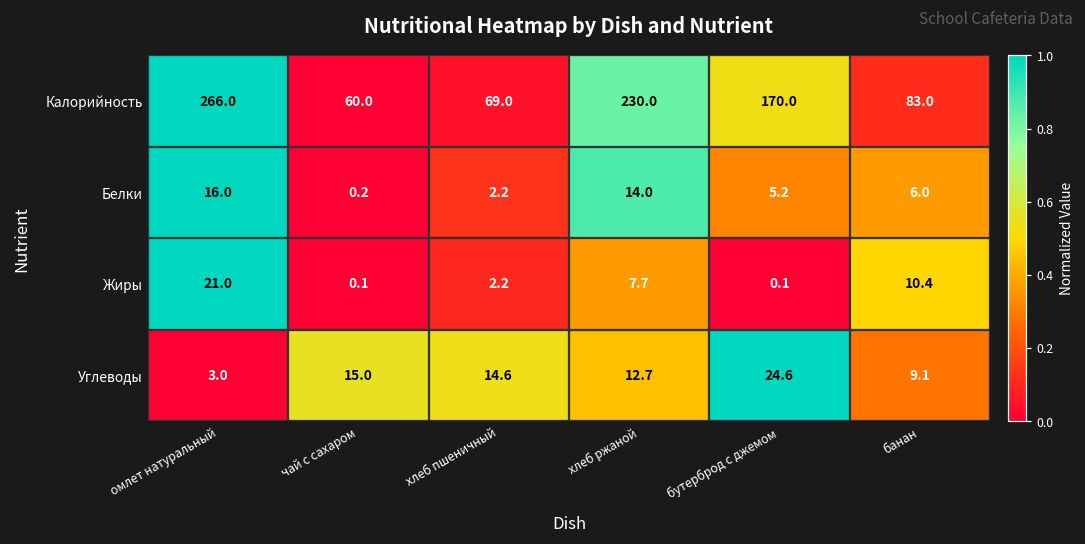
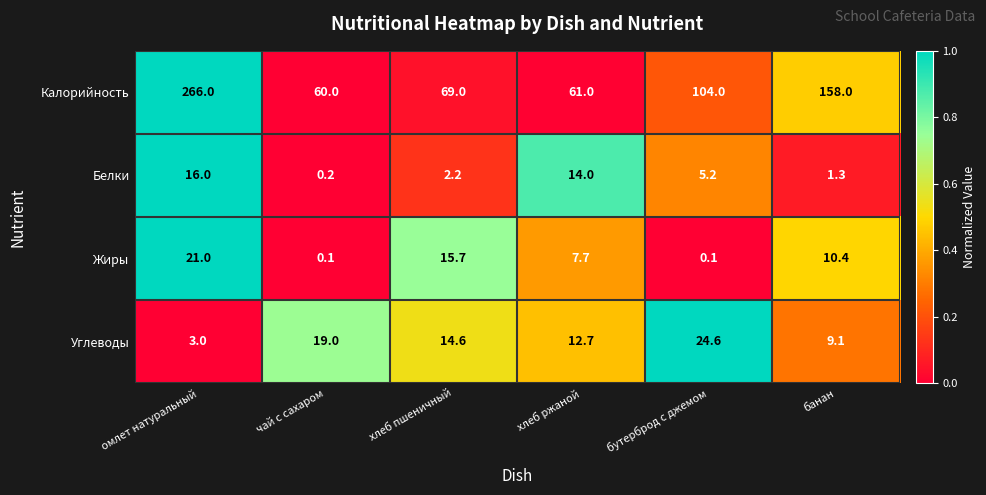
  {
    "Калорийность": {
      "омлет натуральный": 266.0,
      "чай с сахаром": 60.0,
      "хлеб пшеничный": 69.0,
-     "хлеб ржаной": 230.0,
-     "бутерброд с джемом": 170.0,
-     "банан": 83.0
+     "хлеб ржаной": 61.0,
+     "бутерброд с джемом": 104.0,
+     "банан": 158.0
    },
    "Белки": {
      "омлет натуральный": 16.0,
      "чай с сахаром": 0.2,
      "хлеб пшеничный": 2.2,
      "хлеб ржаной": 14.0,
      "бутерброд с джемом": 5.2,
-     "банан": 6.0
+     "банан": 1.3
    },
    "Жиры": {
      "омлет натуральный": 21.0,
      "чай с сахаром": 0.1,
-     "хлеб пшеничный": 2.2,
+     "хлеб пшеничный": 15.7,
      "хлеб ржаной": 7.7,
      "бутерброд с джемом": 0.1,
      "банан": 10.4
    },
    "Углеводы": {
      "омлет натуральный": 3.0,
-     "чай с сахаром": 15.0,
+     "чай с сахаром": 19.0,
      "хлеб пшеничный": 14.6,
      "хлеб ржаной": 12.7,
      "бутерброд с джемом": 24.6,
      "банан": 9.1
    }
  }
